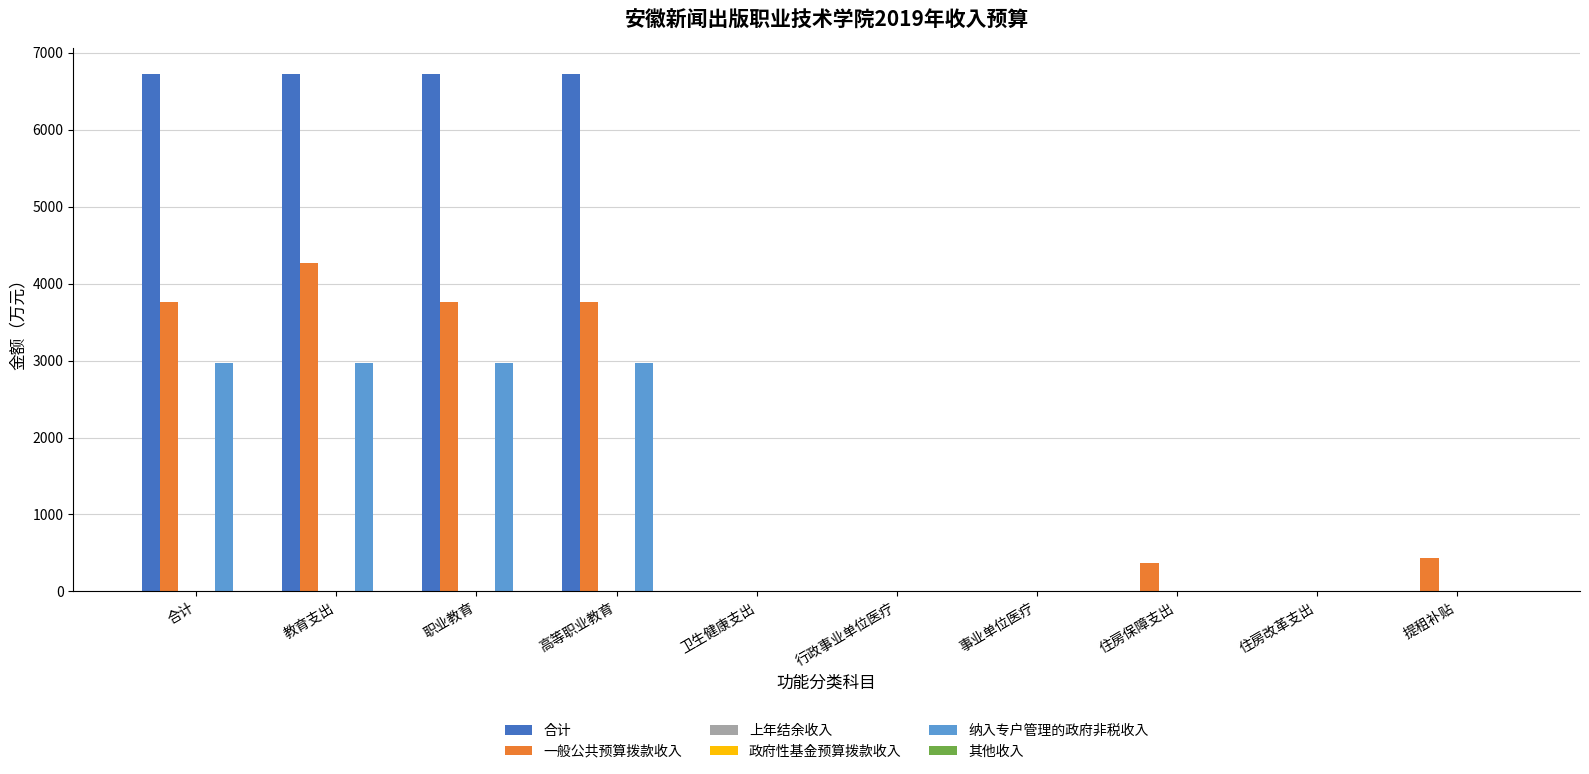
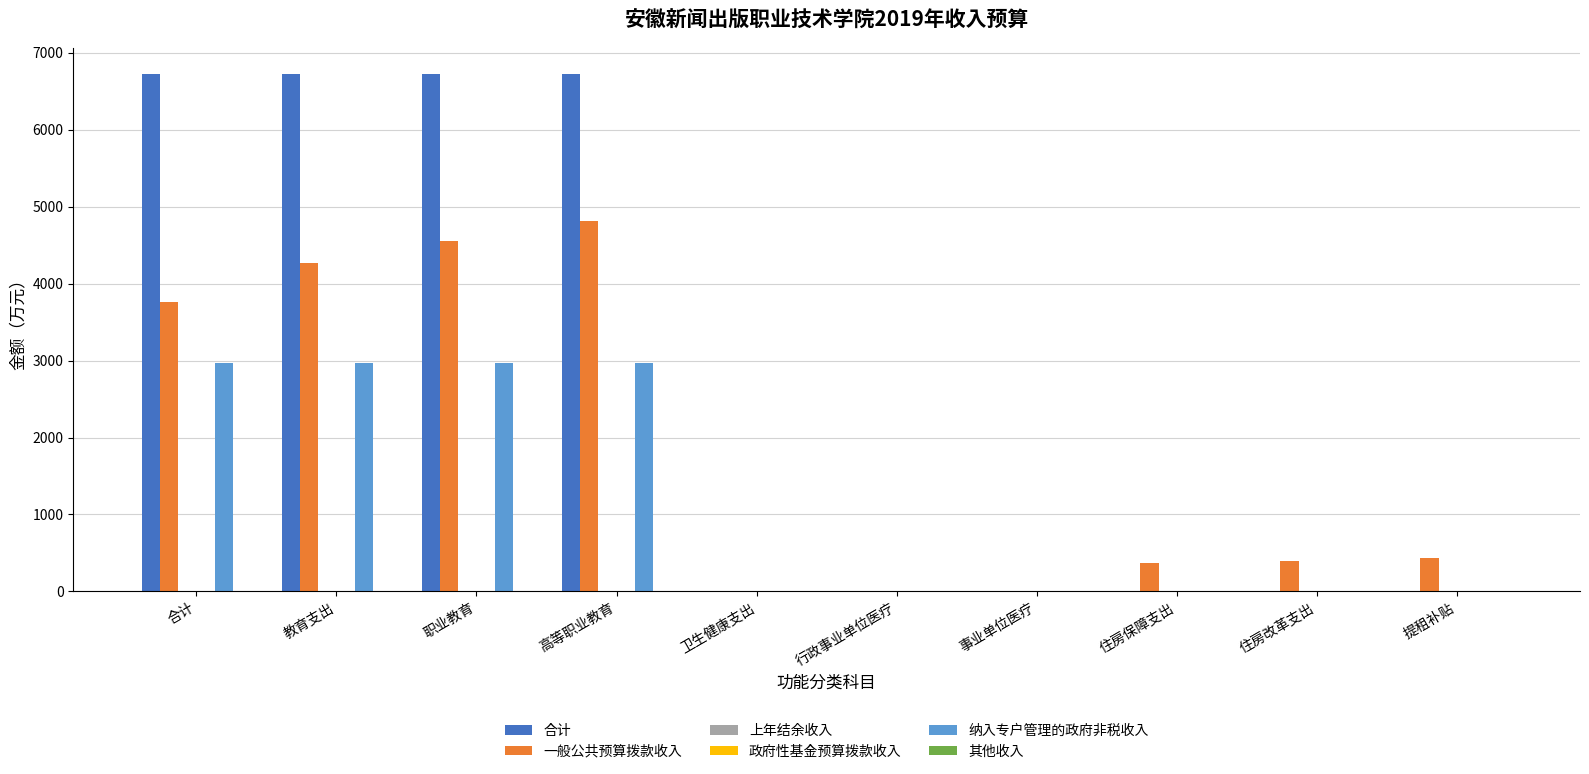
  {
    "一般公共预算拨款收入": {
      "合计": 3800,
      "教育支出": 4300,
-     "职业教育": 3800,
-     "高等职业教育": 3800,
+     "职业教育": 4600,
+     "高等职业教育": 4800,
      "住房保障支出": 400,
-     "住房改革支出": 0,
+     "住房改革支出": 400,
      "提租补贴": 400
    },
    "上年结余收入": {
      "合计": 0,
      "教育支出": 0,
      "职业教育": 0,
      "高等职业教育": 0,
      "卫生健康支出": 0,
      "行政事业单位医疗": 0,
      "事业单位医疗": 0,
      "住房保障支出": 0,
      "住房改革支出": 0,
      "提租补贴": 0
    },
    "政府性基金预算拨款收入": {
      "合计": 0,
      "教育支出": 0,
      "职业教育": 0,
      "高等职业教育": 0,
      "卫生健康支出": 0,
      "行政事业单位医疗": 0,
      "事业单位医疗": 0,
      "住房保障支出": 0,
      "住房改革支出": 0,
      "提租补贴": 0
    },
    "其他收入": {
      "合计": 0,
      "教育支出": 0,
      "职业教育": 0,
      "高等职业教育": 0,
      "卫生健康支出": 0,
      "行政事业单位医疗": 0,
      "事业单位医疗": 0,
      "住房保障支出": 0,
      "住房改革支出": 0,
      "提租补贴": 0
    }
  }
